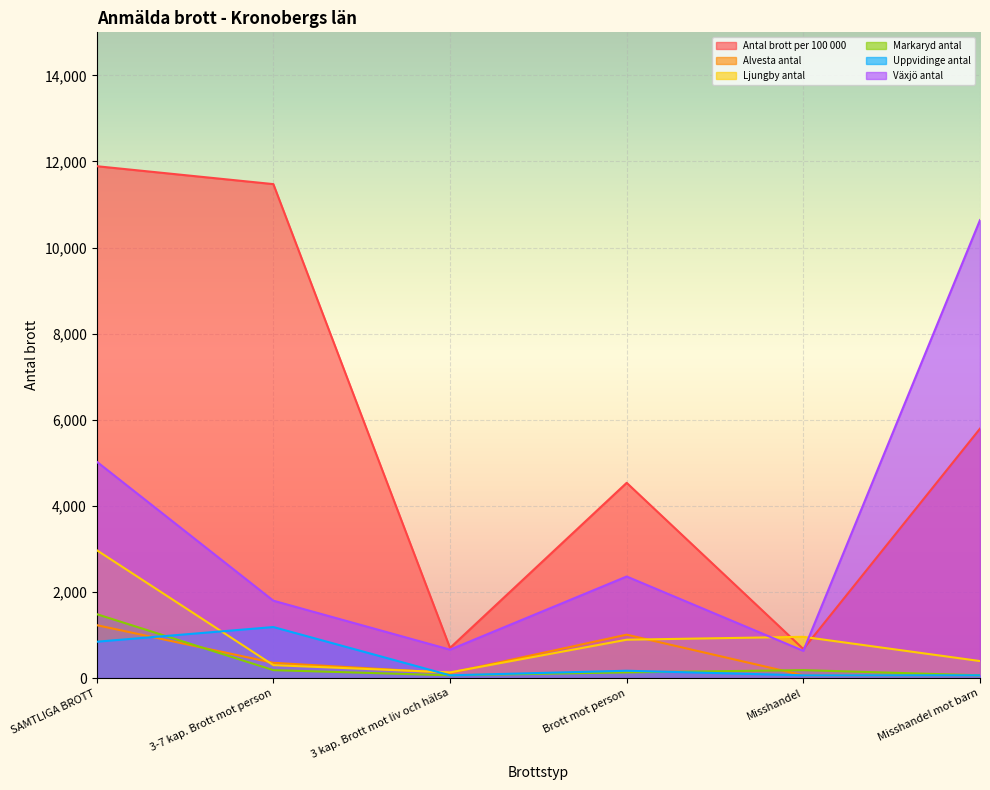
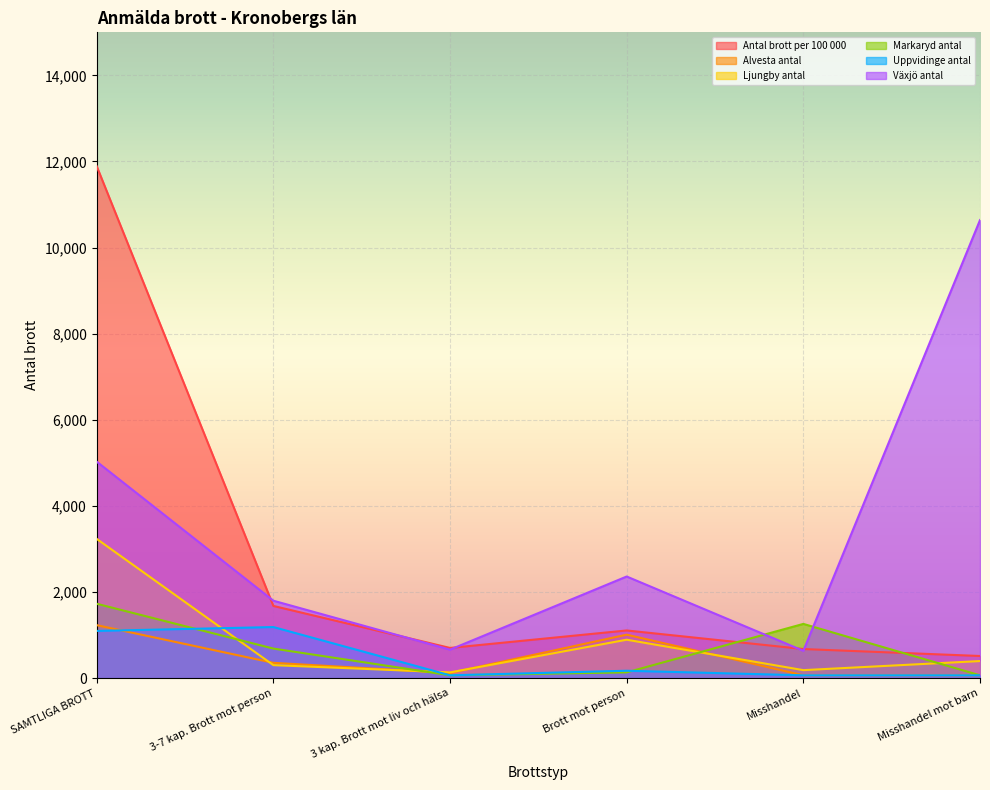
  {
    "Antal brott per 100 000": {
      "SAMTLIGA BROTT": "11,900",
-     "3-7 kap. Brott mot person": "11,500",
-     "Brott mot person": "4,500",
-     "Misshandel mot barn": "5,800"
+     "3-7 kap. Brott mot person": "1,700",
+     "Brott mot person": "1,100",
+     "Misshandel mot barn": "500"
    },
    "Alvesta antal": {
      "SAMTLIGA BROTT": "1,200",
      "Brott mot person": "1,000"
    },
    "Ljungby antal": {
-     "SAMTLIGA BROTT": "3,000",
+     "SAMTLIGA BROTT": "3,200",
      "Brott mot person": "900",
-     "Misshandel": "1,000",
+     "Misshandel": "200",
      "Misshandel mot barn": "400"
    },
    "Markaryd antal": {
-     "SAMTLIGA BROTT": "1,500",
-     "3-7 kap. Brott mot person": "200",
-     "Misshandel": "200"
+     "SAMTLIGA BROTT": "1,700",
+     "3-7 kap. Brott mot person": "700",
+     "Misshandel": "1,300"
    },
    "Uppvidinge antal": {
-     "SAMTLIGA BROTT": "800",
+     "SAMTLIGA BROTT": "1,100",
      "3-7 kap. Brott mot person": "1,200"
    },
    "Växjö antal": {
      "SAMTLIGA BROTT": "5,000",
      "3-7 kap. Brott mot person": "1,800",
      "Brott mot person": "2,400",
      "Misshandel mot barn": "10,600"
    }
  }
